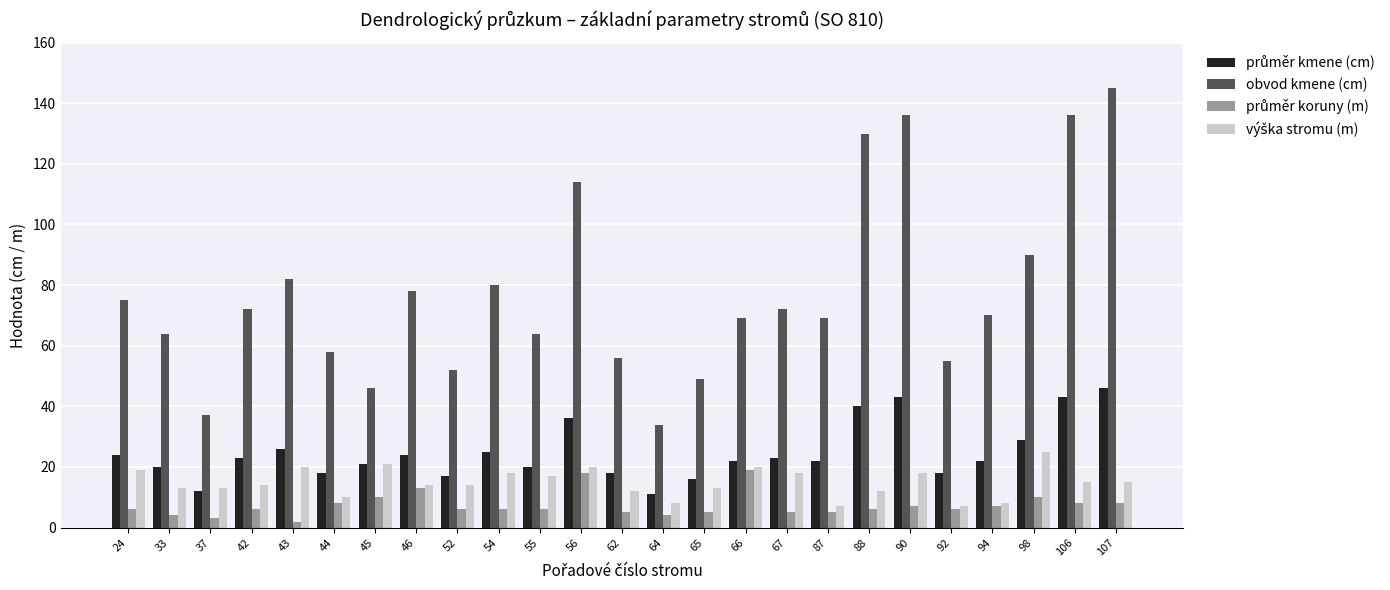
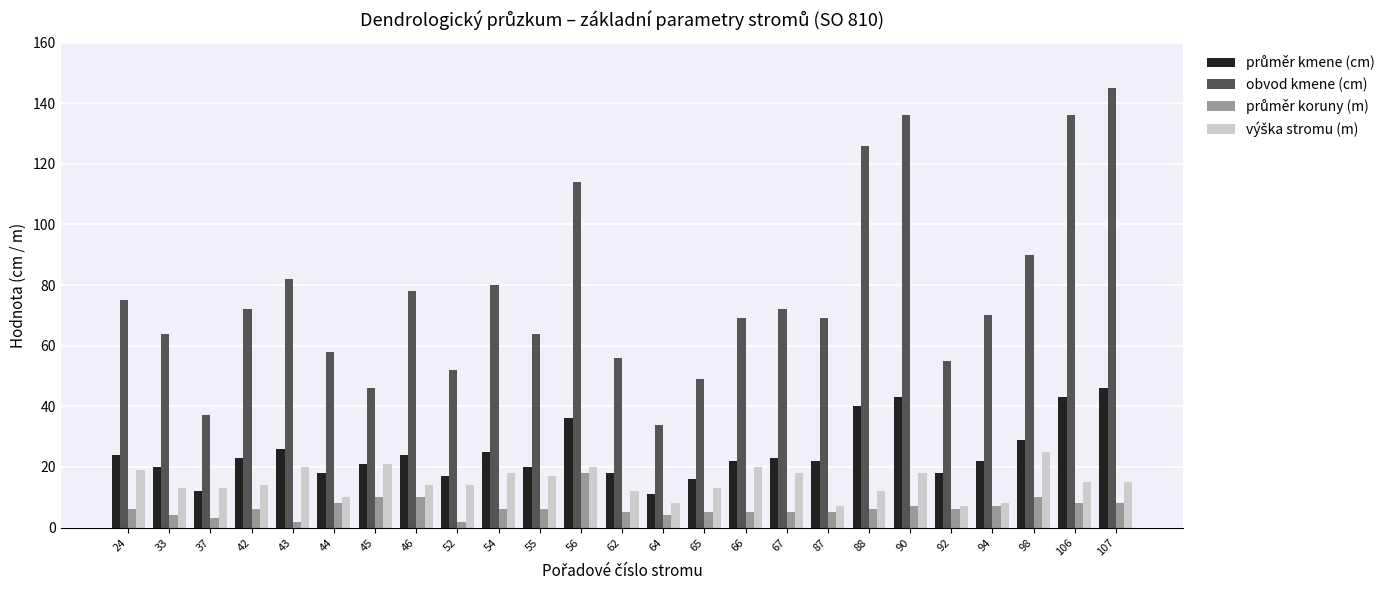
  {
    "průměr kmene (cm)": {
      "24": 24,
      "33": 20,
      "37": 12,
      "42": 23,
      "43": 26,
      "44": 18,
      "45": 21,
      "46": 24,
      "52": 17,
      "54": 25,
      "55": 20,
      "56": 36,
      "62": 18,
      "64": 11,
      "65": 16,
      "66": 22,
      "67": 23,
      "87": 22,
      "88": 40,
      "90": 43,
      "92": 18,
      "94": 22,
      "98": 29,
      "106": 43,
      "107": 46
    },
    "obvod kmene (cm)": {
      "24": 75,
      "33": 64,
      "37": 37,
      "42": 72,
      "43": 82,
      "44": 58,
      "45": 46,
      "46": 78,
      "52": 52,
      "54": 80,
      "55": 64,
      "56": 114,
      "62": 56,
      "64": 34,
      "65": 49,
      "66": 69,
      "67": 72,
      "87": 69,
-     "88": 130,
+     "88": 126,
      "90": 136,
      "92": 55,
      "94": 70,
      "98": 90,
      "106": 136,
      "107": 145
    },
    "průměr koruny (m)": {
      "24": 6,
      "33": 4,
      "37": 3,
      "42": 6,
      "43": 2,
      "44": 8,
      "45": 10,
-     "46": 13,
-     "52": 6,
+     "46": 10,
+     "52": 2,
      "54": 6,
      "55": 6,
      "56": 18,
      "62": 5,
      "64": 4,
      "65": 5,
-     "66": 19,
+     "66": 5,
      "67": 5,
      "87": 5,
      "88": 6,
      "90": 7,
      "92": 6,
      "94": 7,
      "98": 10,
      "106": 8,
      "107": 8
    },
    "výška stromu (m)": {
      "24": 19,
      "33": 13,
      "37": 13,
      "42": 14,
      "43": 20,
      "44": 10,
      "45": 21,
      "46": 14,
      "52": 14,
      "54": 18,
      "55": 17,
      "56": 20,
      "62": 12,
      "64": 8,
      "65": 13,
      "66": 20,
      "67": 18,
      "87": 7,
      "88": 12,
      "90": 18,
      "92": 7,
      "94": 8,
      "98": 25,
      "106": 15,
      "107": 15
    }
  }
